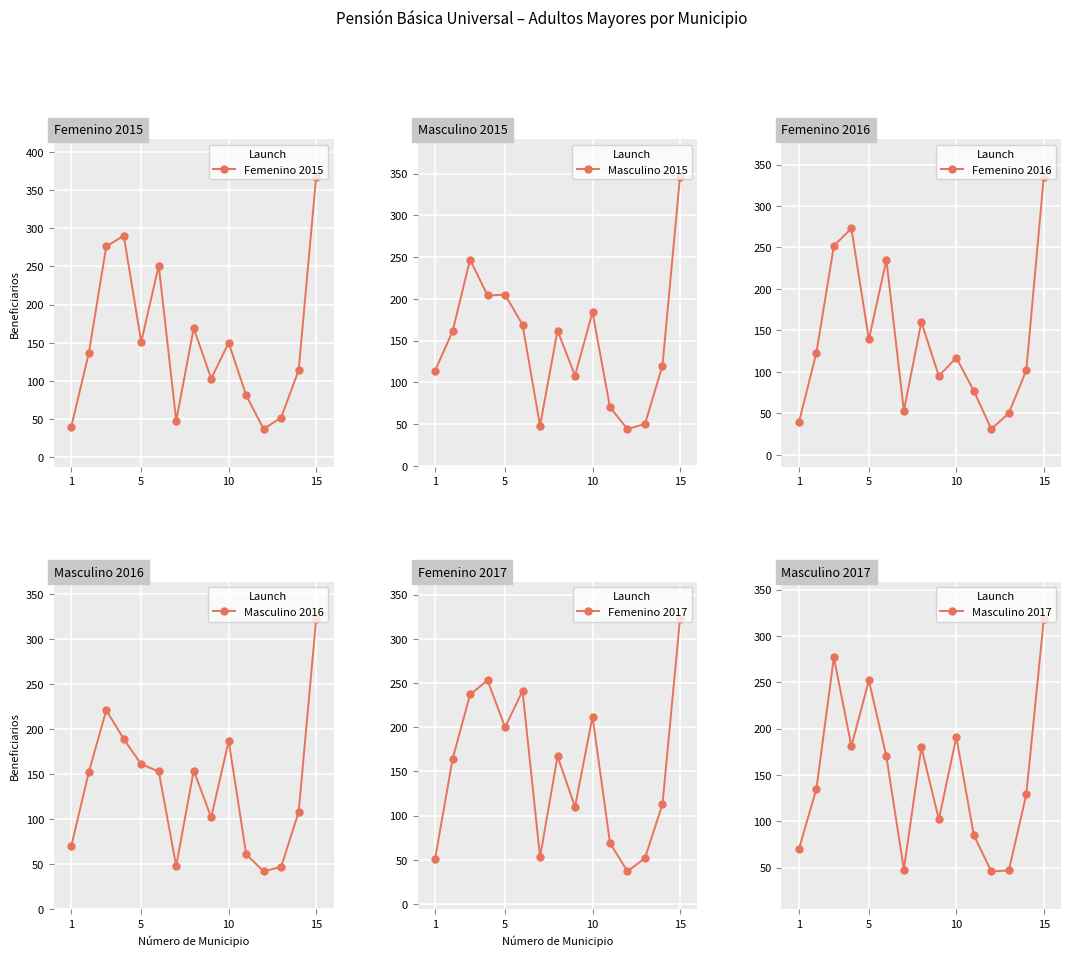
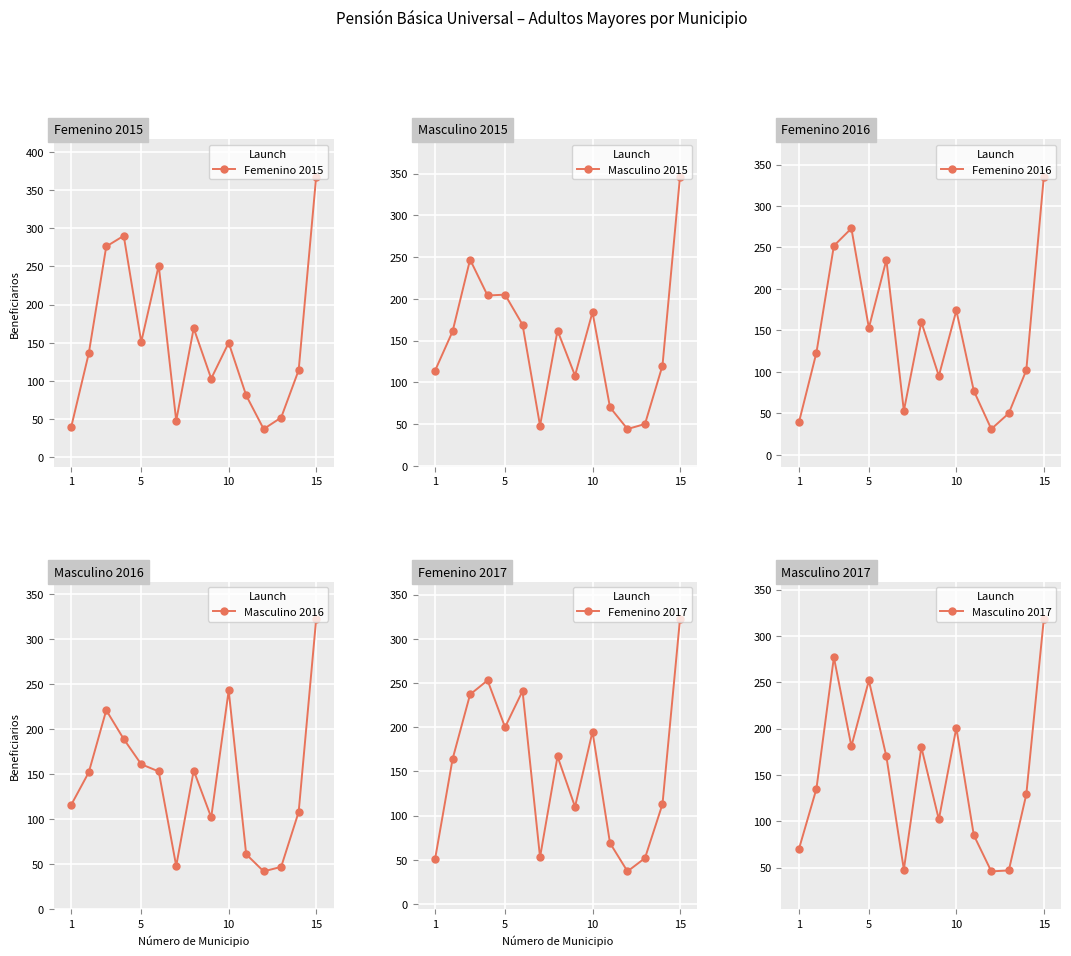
  {
    "Femenino 2015": {
      "1": 40,
      "5": 150,
      "10": 150
    },
    "Masculino 2015": {
      "1": 110,
      "5": 210,
      "10": 180
    },
    "Femenino 2016": {
      "1": 40,
-     "5": 140,
-     "10": 120
+     "5": 150,
+     "10": 170
    },
    "Masculino 2016": {
-     "1": 70,
+     "1": 120,
      "5": 160,
-     "10": 190
+     "10": 240
    },
    "Femenino 2017": {
      "1": 50,
      "5": 200,
-     "10": 210
+     "10": 200
    },
    "Masculino 2017": {
      "1": 70,
      "5": 250,
-     "10": 190
+     "10": 200
    }
  }
